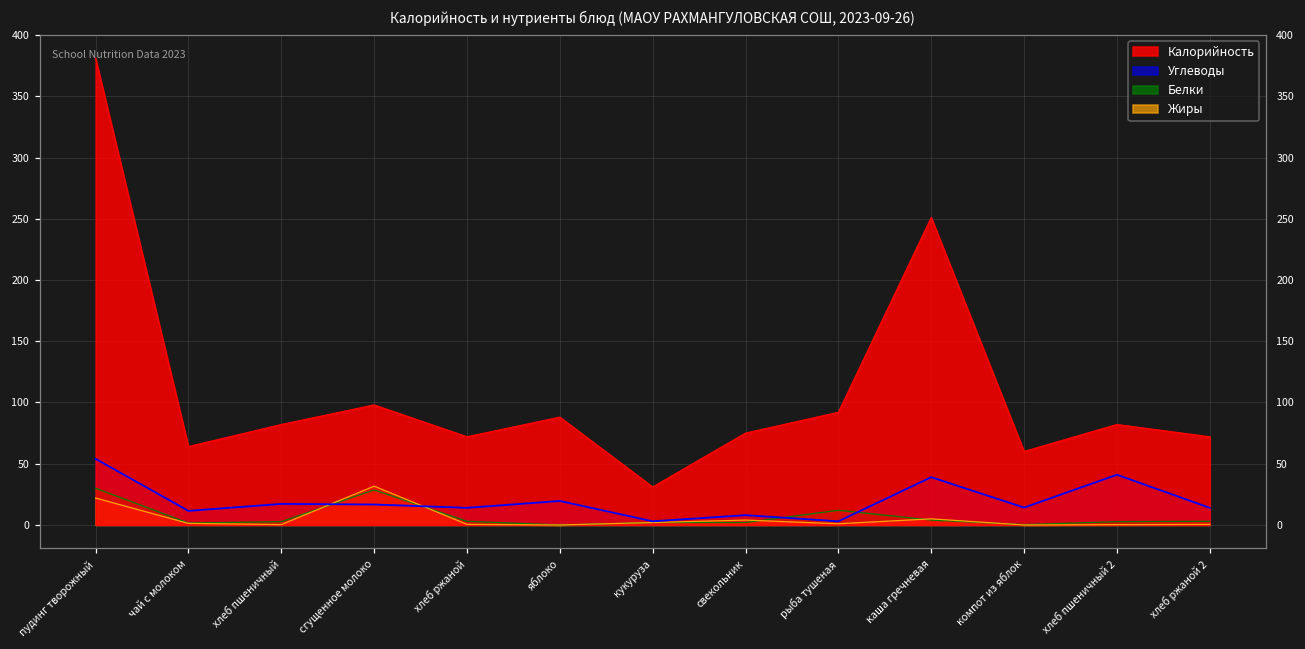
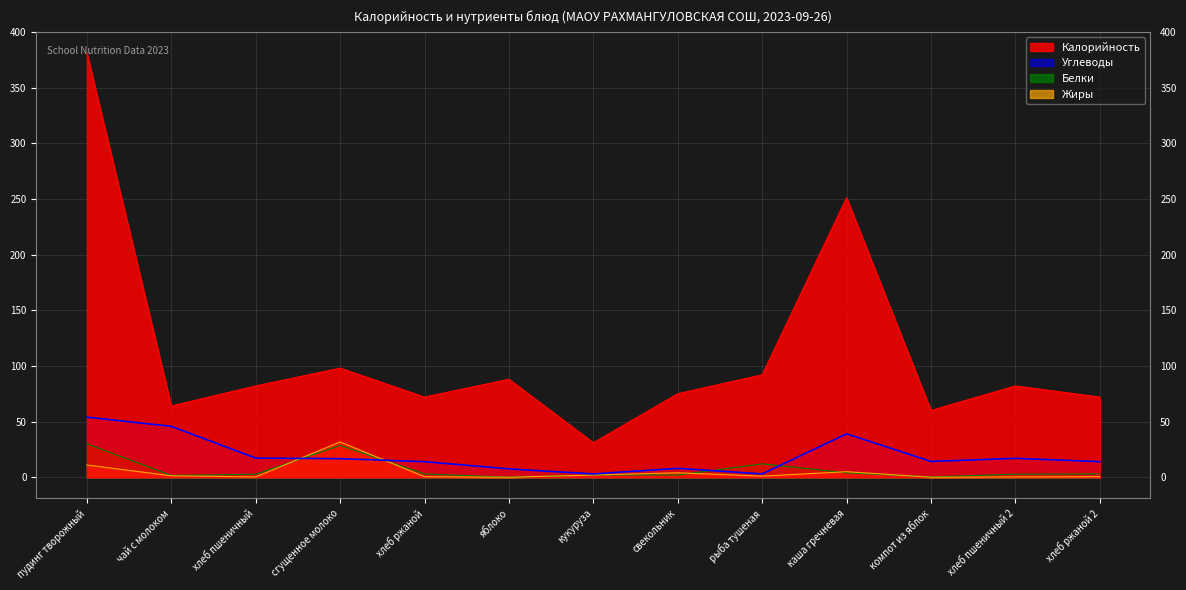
  {
    "Калорийность": {
      "чай с молоком": 64,
      "хлеб пшеничный": 82,
      "сгущенное молоко": 98,
      "хлеб ржаной": 72,
      "яблоко": 88,
      "кукуруза": 31,
      "свекольник": 75,
      "рыба тушеная": 92,
      "каша гречневая": 251,
      "компот из яблок": 60,
      "хлеб пшеничный 2": 82,
      "хлеб ржаной 2": 72
    },
    "Углеводы": {
      "пудинг творожный": 54,
-     "чай с молоком": 12,
+     "чай с молоком": 46,
      "хлеб пшеничный": 17,
      "сгущенное молоко": 17,
      "хлеб ржаной": 14,
-     "яблоко": 20,
+     "яблоко": 8,
      "свекольник": 8,
      "каша гречневая": 39,
      "компот из яблок": 14,
-     "хлеб пшеничный 2": 41,
+     "хлеб пшеничный 2": 17,
      "хлеб ржаной 2": 14
    },
    "Белки": {
      "пудинг творожный": 30,
      "хлеб пшеничный": 3,
      "сгущенное молоко": 29,
      "хлеб ржаной": 3,
      "рыба тушеная": 12,
      "хлеб пшеничный 2": 3,
      "хлеб ржаной 2": 3
    },
    "Жиры": {
-     "пудинг творожный": 22,
+     "пудинг творожный": 11,
      "хлеб пшеничный": 0,
      "сгущенное молоко": 32,
      "хлеб ржаной": 1,
      "хлеб пшеничный 2": 0,
      "хлеб ржаной 2": 1
    }
  }
